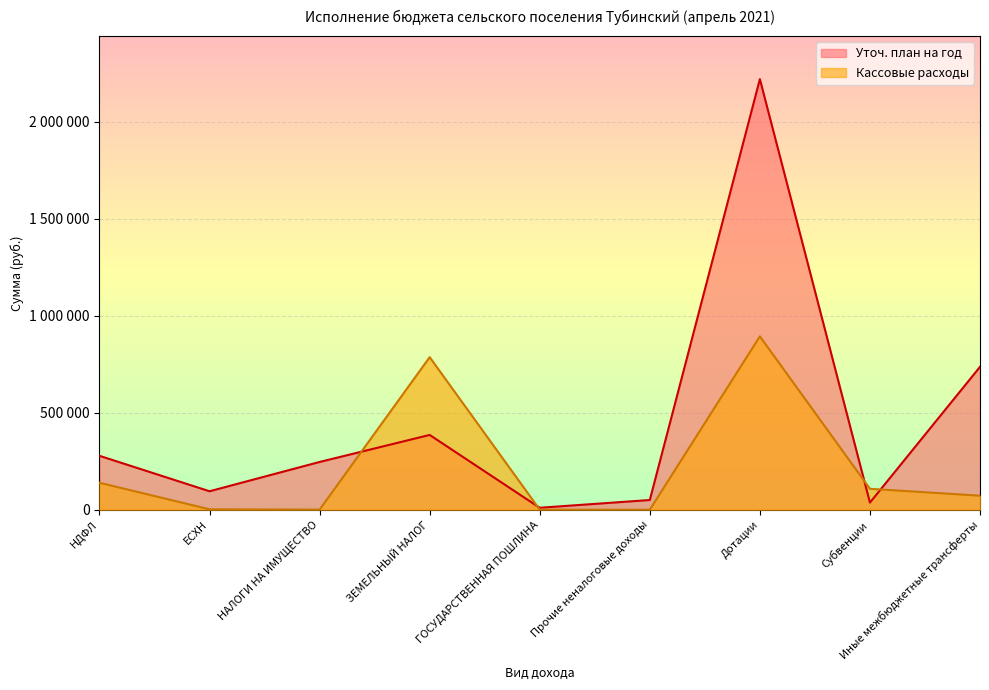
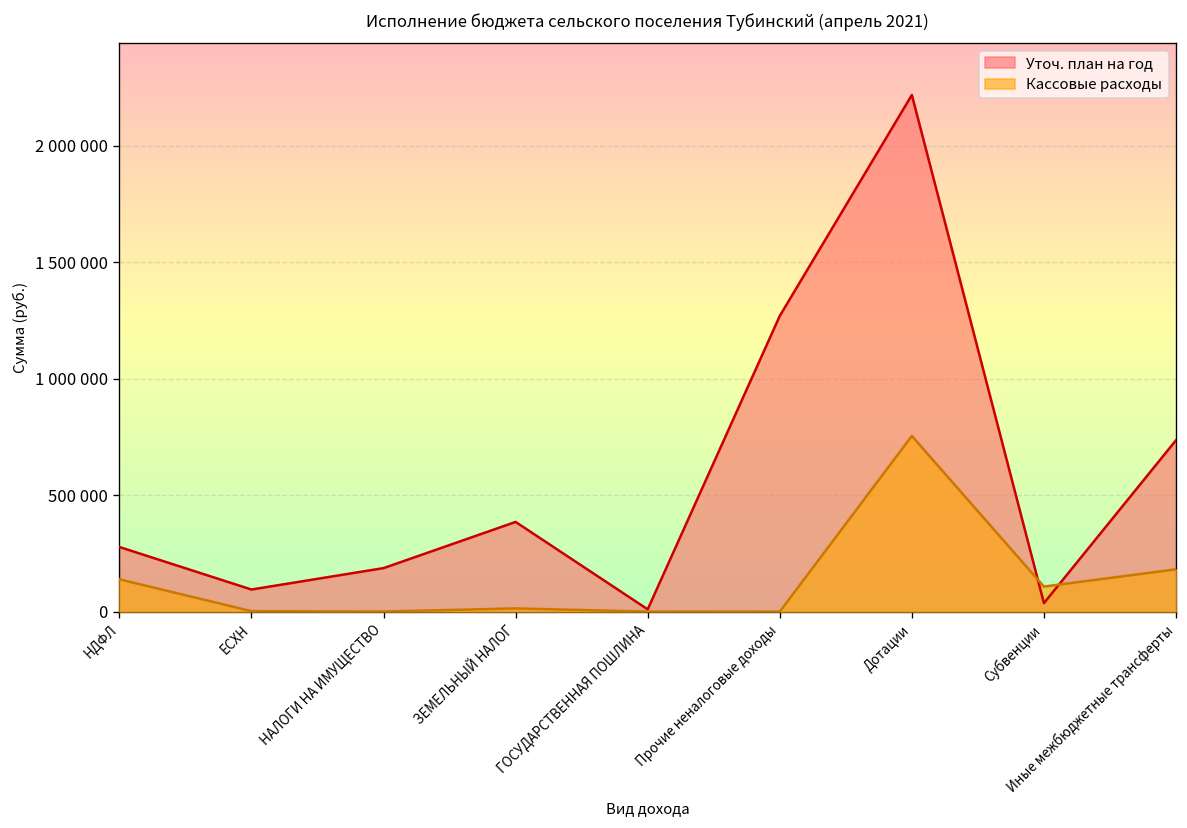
  {
    "Уточ. план на год": {
      "НДФЛ": 280000,
      "ЕСХН": 100000,
-     "НАЛОГИ НА ИМУЩЕСТВО": 250000,
+     "НАЛОГИ НА ИМУЩЕСТВО": 190000,
      "ЗЕМЕЛЬНЫЙ НАЛОГ": 390000,
-     "Прочие неналоговые доходы": 50000,
+     "Прочие неналоговые доходы": 1270000,
      "Дотации": 2220000,
      "Субвенции": 40000,
      "Иные межбюджетные трансферты": 740000
    },
    "Кассовые расходы": {
      "НДФЛ": 140000,
      "ЕСХН": 0,
      "НАЛОГИ НА ИМУЩЕСТВО": 0,
-     "ЗЕМЕЛЬНЫЙ НАЛОГ": 790000,
+     "ЗЕМЕЛЬНЫЙ НАЛОГ": 10000,
      "Прочие неналоговые доходы": 0,
-     "Дотации": 890000,
+     "Дотации": 750000,
      "Субвенции": 110000,
-     "Иные межбюджетные трансферты": 70000
+     "Иные межбюджетные трансферты": 180000
    }
  }
